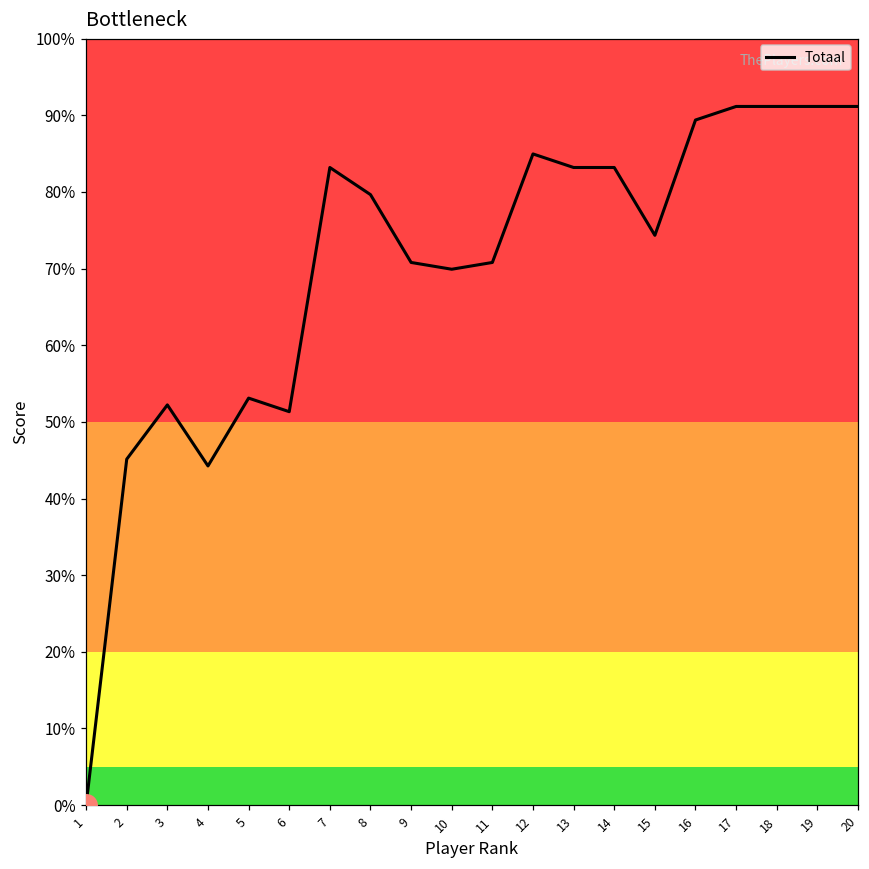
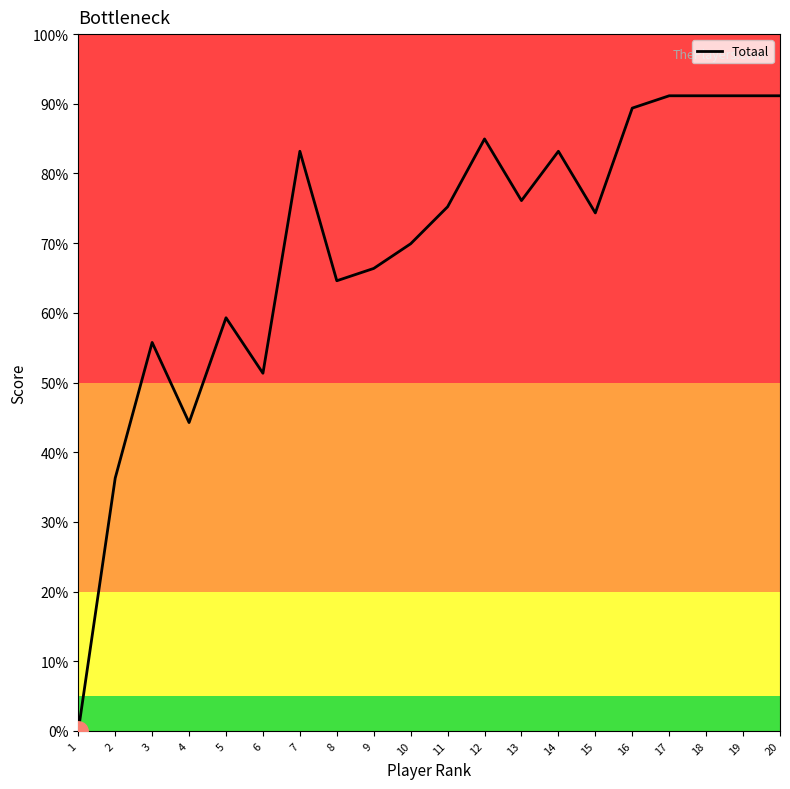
  {
    "Totaal": {
-     "2": "45%",
-     "3": "52%",
+     "2": "36%",
+     "3": "56%",
      "4": "44%",
-     "5": "53%",
+     "5": "59%",
      "6": "51%",
      "7": "83%",
-     "8": "80%",
-     "9": "71%",
+     "8": "65%",
+     "9": "66%",
      "10": "70%",
-     "11": "71%",
+     "11": "75%",
      "12": "85%",
-     "13": "83%",
+     "13": "76%",
      "14": "83%",
      "15": "74%",
      "16": "89%",
      "17": "91%",
      "18": "91%",
      "19": "91%",
      "20": "91%"
    }
  }
